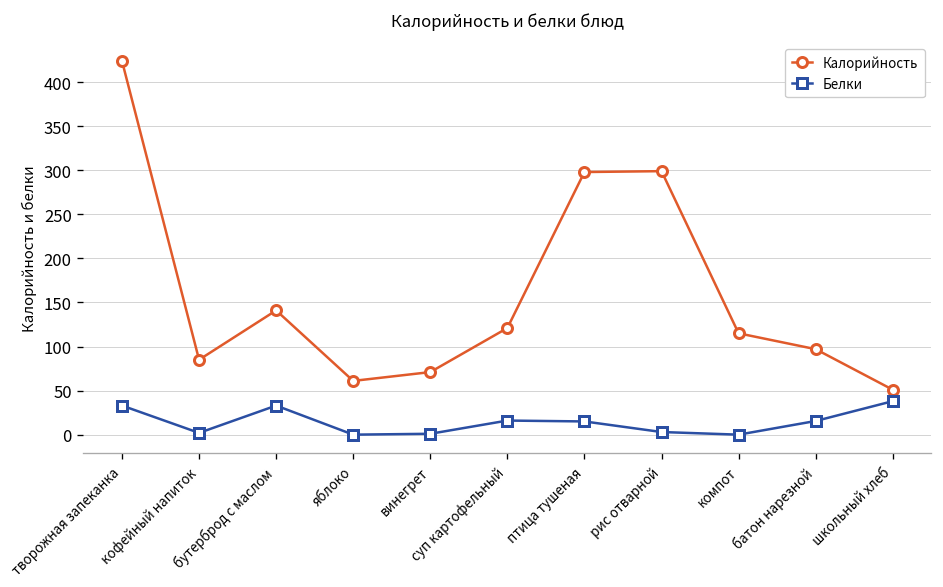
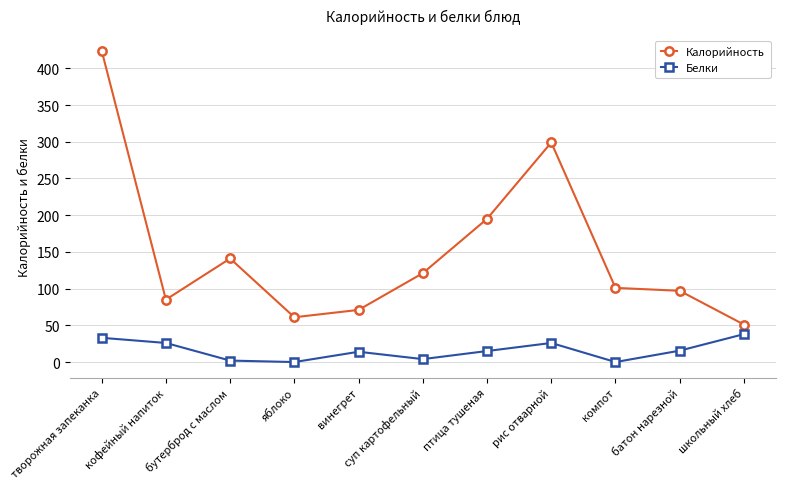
  {
    "Калорийность": {
      "творожная запеканка": 420,
      "кофейный напиток": 90,
      "бутерброд с маслом": 140,
      "яблоко": 60,
      "винегрет": 70,
      "суп картофельный": 120,
-     "птица тушеная": 300,
+     "птица тушеная": 200,
      "рис отварной": 300,
-     "компот": 120,
+     "компот": 100,
      "батон нарезной": 100,
      "школьный хлеб": 50
    },
    "Белки": {
      "творожная запеканка": 30,
-     "кофейный напиток": 0,
-     "бутерброд с маслом": 30,
+     "кофейный напиток": 30,
+     "бутерброд с маслом": 0,
      "яблоко": 0,
-     "винегрет": 0,
-     "суп картофельный": 20,
+     "винегрет": 10,
+     "суп картофельный": 0,
      "птица тушеная": 20,
-     "рис отварной": 0,
+     "рис отварной": 30,
      "компот": 0,
      "батон нарезной": 20,
      "школьный хлеб": 40
    }
  }
